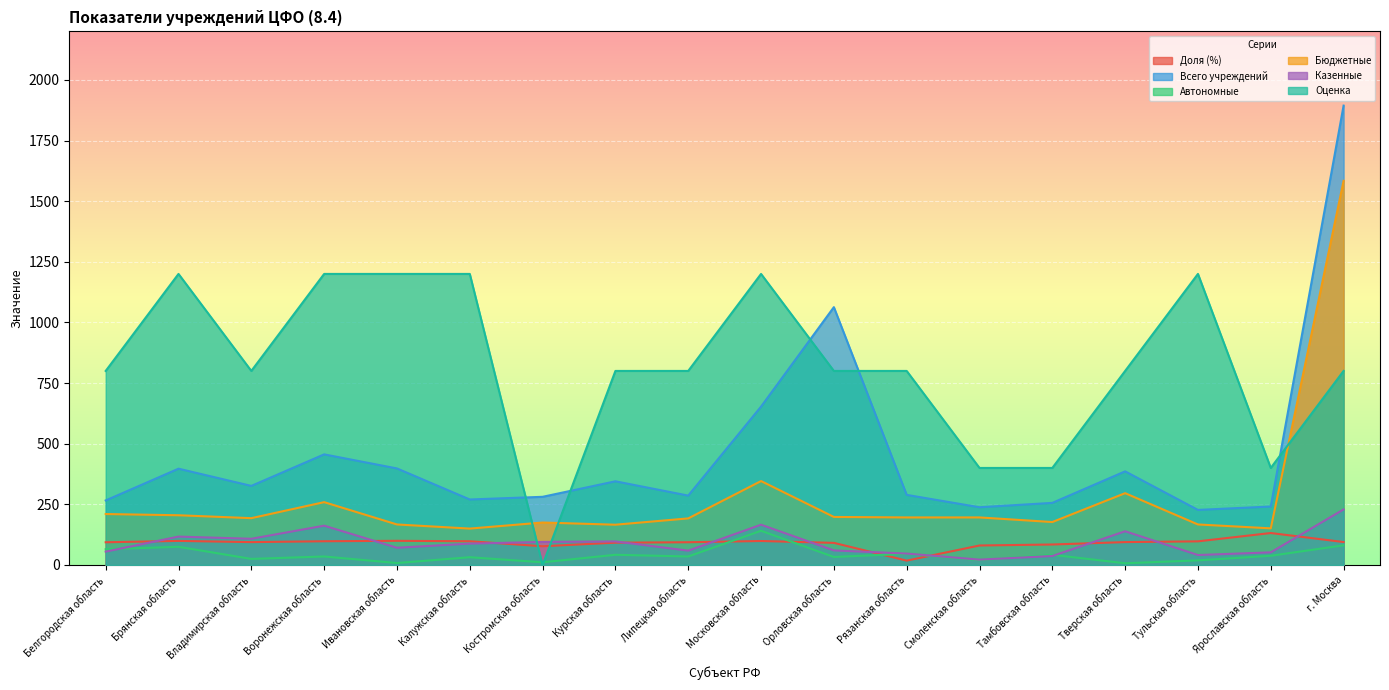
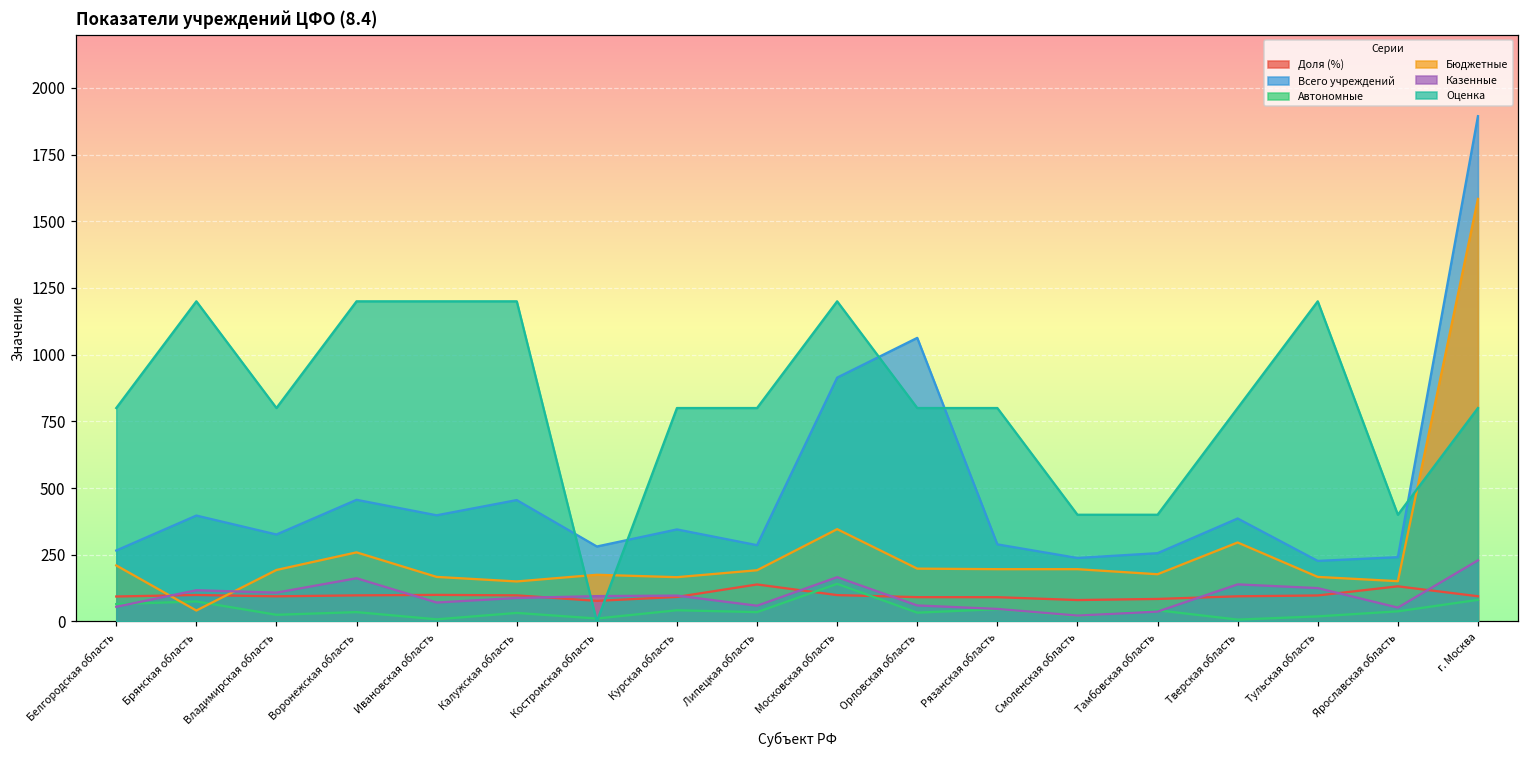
  {
    "Доля (%)": {
      "Белгородская область": 90,
      "Брянская область": 100,
      "Владимирская область": 90,
      "Воронежская область": 100,
      "Ивановская область": 100,
      "Костромская область": 80,
-     "Липецкая область": 90,
+     "Липецкая область": 140,
      "Московская область": 100,
      "Орловская область": 90,
-     "Рязанская область": 20,
+     "Рязанская область": 90,
      "Смоленская область": 80,
      "Тамбовская область": 80,
      "Тверская область": 90,
      "Тульская область": 100,
      "Ярославская область": 130,
      "г. Москва": 90
    },
    "Всего учреждений": {
      "Белгородская область": 270,
      "Брянская область": 400,
      "Владимирская область": 330,
      "Воронежская область": 460,
      "Ивановская область": 400,
-     "Калужская область": 270,
+     "Калужская область": 460,
      "Костромская область": 280,
      "Курская область": 350,
      "Липецкая область": 290,
-     "Московская область": 650,
+     "Московская область": 910,
      "Орловская область": 1060,
      "Рязанская область": 290,
      "Смоленская область": 240,
      "Тамбовская область": 260,
      "Тверская область": 390,
      "Тульская область": 230,
      "Ярославская область": 240,
      "г. Москва": 1890
    },
    "Бюджетные": {
      "Белгородская область": 210,
-     "Брянская область": 210,
+     "Брянская область": 40,
      "Владимирская область": 190,
      "Воронежская область": 260,
      "Ивановская область": 170,
      "Калужская область": 150,
      "Костромская область": 180,
      "Курская область": 170,
      "Липецкая область": 190,
      "Московская область": 350,
      "Орловская область": 200,
      "Рязанская область": 200,
      "Смоленская область": 200,
      "Тамбовская область": 180,
      "Тверская область": 300,
      "Тульская область": 170,
      "Ярославская область": 150,
      "г. Москва": 1580
    },
    "Казенные": {
      "Брянская область": 120,
      "Владимирская область": 110,
      "Воронежская область": 160,
      "Ивановская область": 70,
      "Костромская область": 100,
      "Липецкая область": 60,
      "Московская область": 170,
      "Орловская область": 60,
      "Тверская область": 140,
-     "Тульская область": 40,
+     "Тульская область": 130,
      "Ярославская область": 50,
      "г. Москва": 230
    }
  }
